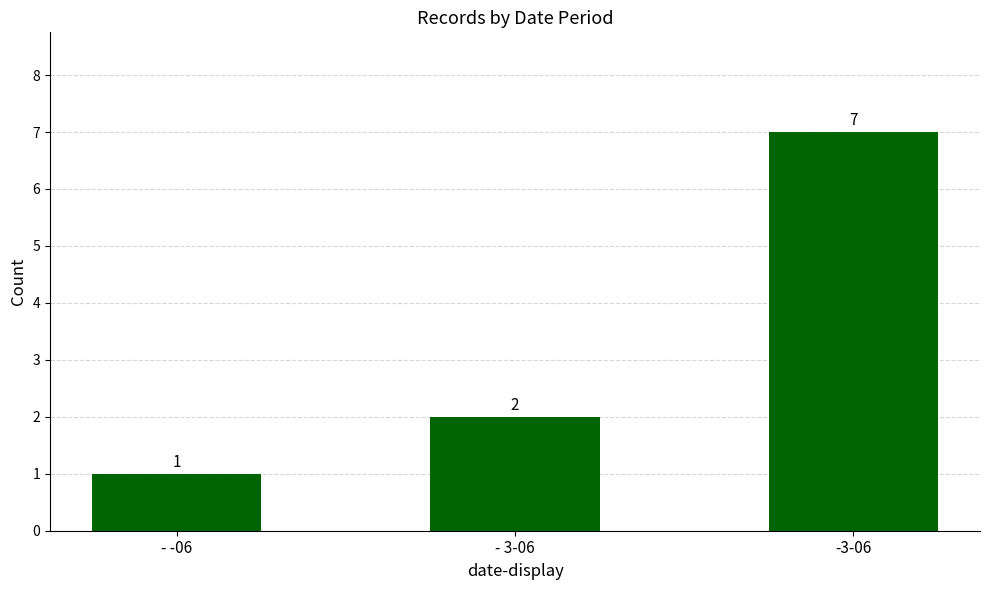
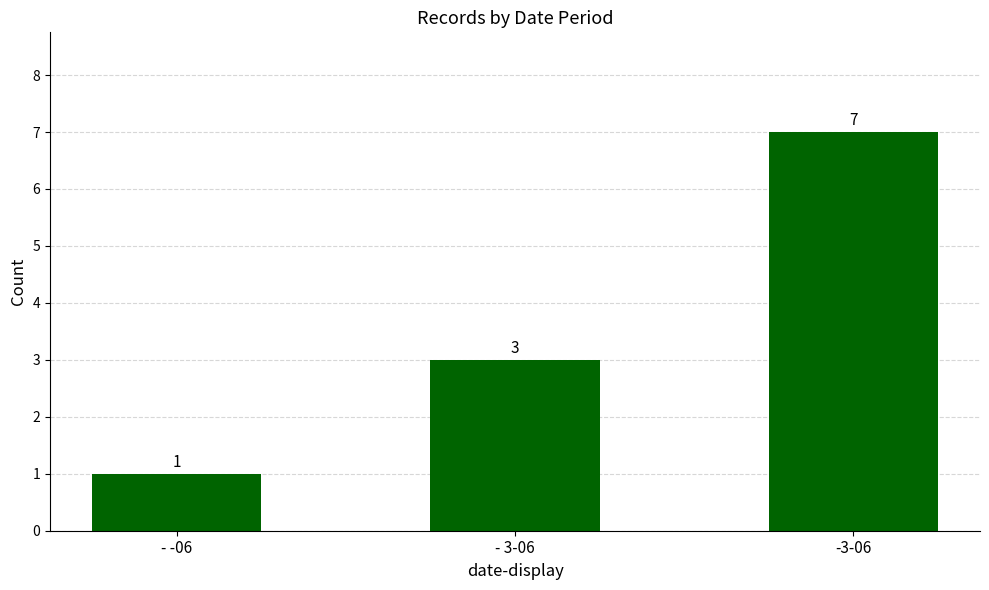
  {
    "- -06": 1,
-   "- 3-06": 2,
+   "- 3-06": 3,
    "-3-06": 7
  }
